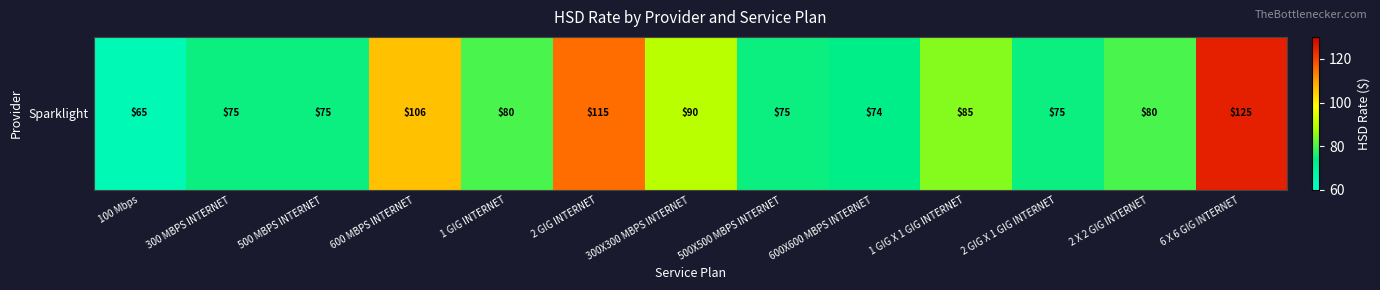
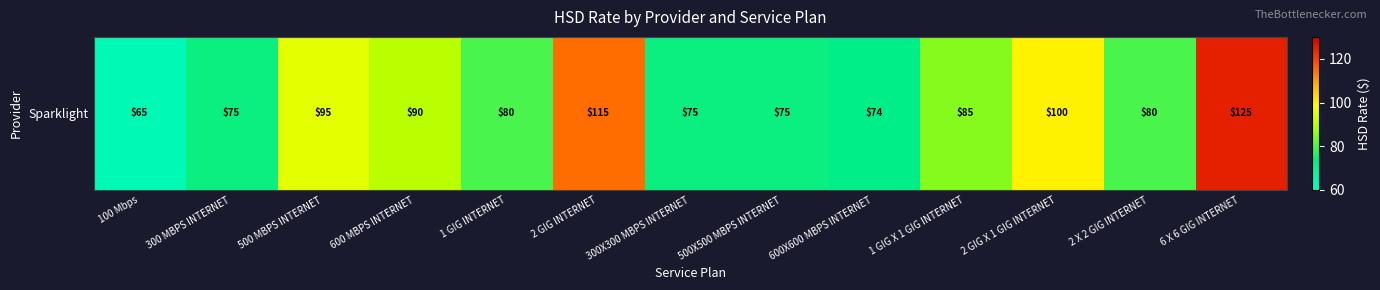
  {
    "Sparklight": {
      "100 Mbps": "$65",
      "300 MBPS INTERNET": "$75",
-     "500 MBPS INTERNET": "$75",
-     "600 MBPS INTERNET": "$106",
+     "500 MBPS INTERNET": "$95",
+     "600 MBPS INTERNET": "$90",
      "1 GIG INTERNET": "$80",
      "2 GIG INTERNET": "$115",
-     "300X300 MBPS INTERNET": "$90",
+     "300X300 MBPS INTERNET": "$75",
      "500X500 MBPS INTERNET": "$75",
      "600X600 MBPS INTERNET": "$74",
      "1 GIG X 1 GIG INTERNET": "$85",
-     "2 GIG X 1 GIG INTERNET": "$75",
+     "2 GIG X 1 GIG INTERNET": "$100",
      "2 X 2 GIG INTERNET": "$80",
      "6 X 6 GIG INTERNET": "$125"
    }
  }
